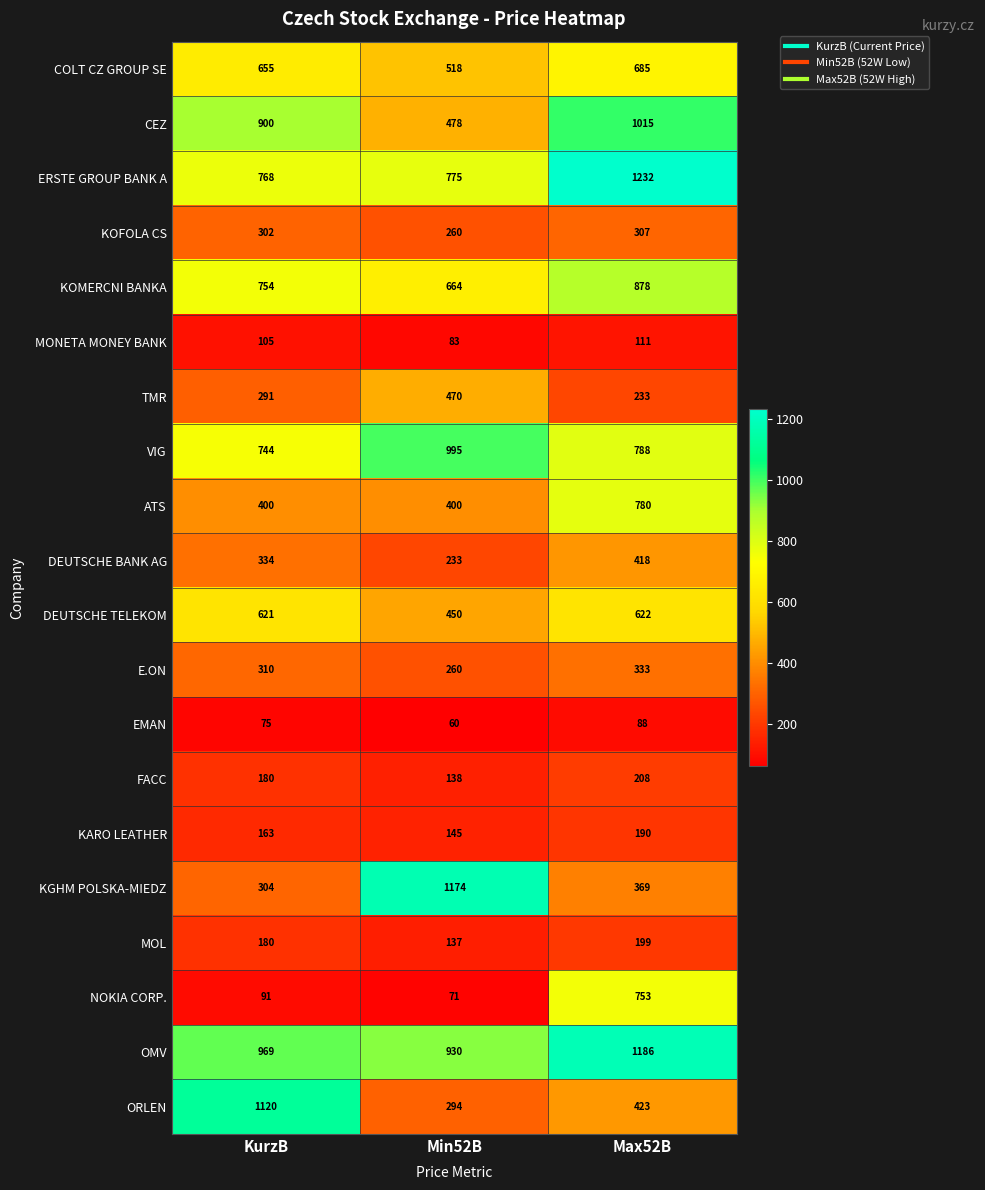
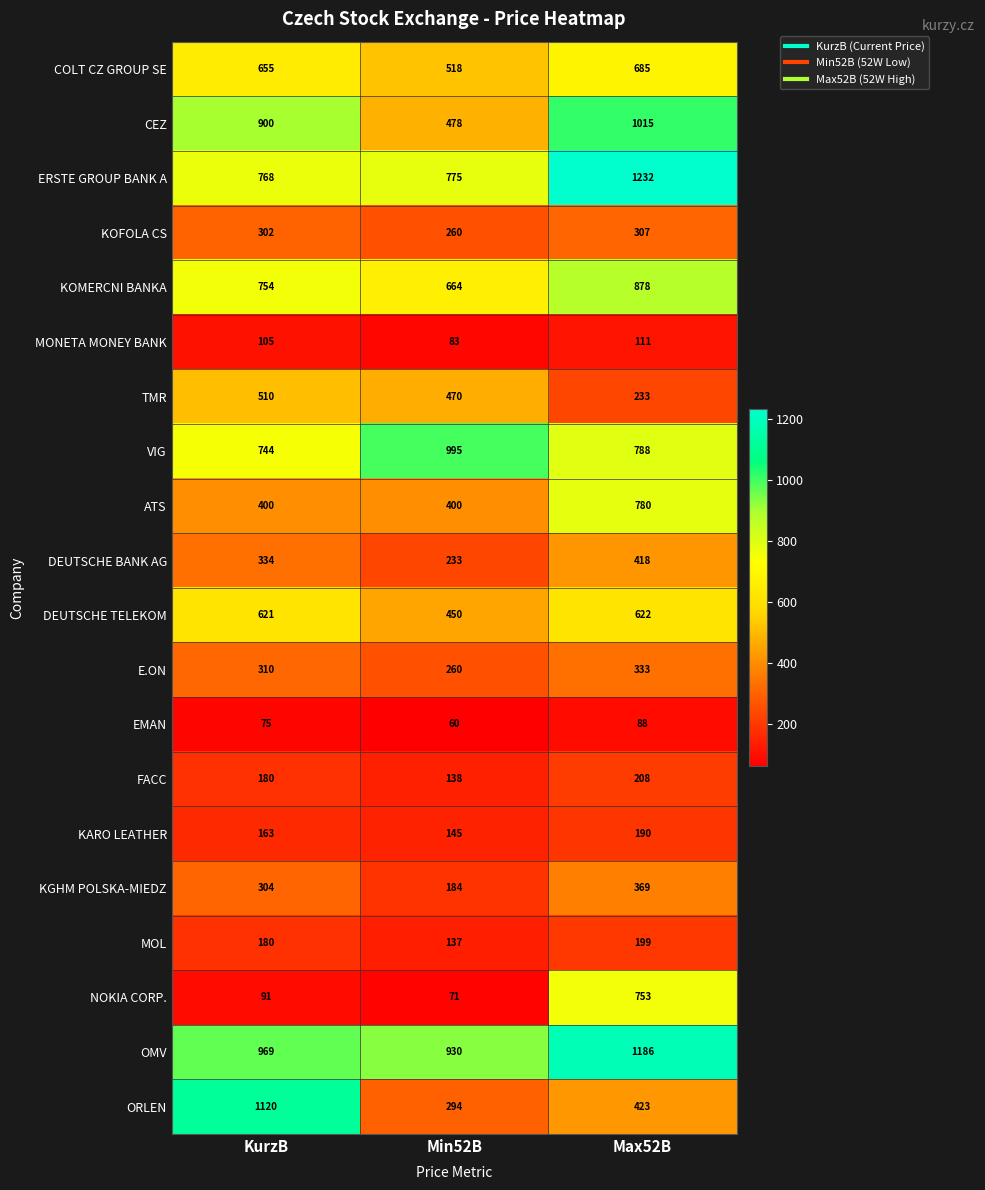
  {
    "COLT CZ GROUP SE": {
      "KurzB": 655,
      "Min52B": 518,
      "Max52B": 685
    },
    "CEZ": {
      "KurzB": 900,
      "Min52B": 478,
      "Max52B": 1015
    },
    "ERSTE GROUP BANK A": {
      "KurzB": 768,
      "Min52B": 775,
      "Max52B": 1232
    },
    "KOFOLA CS": {
      "KurzB": 302,
      "Min52B": 260,
      "Max52B": 307
    },
    "KOMERCNI BANKA": {
      "KurzB": 754,
      "Min52B": 664,
      "Max52B": 878
    },
    "MONETA MONEY BANK": {
      "KurzB": 105,
      "Min52B": 83,
      "Max52B": 111
    },
    "TMR": {
-     "KurzB": 291,
+     "KurzB": 510,
      "Min52B": 470,
      "Max52B": 233
    },
    "VIG": {
      "KurzB": 744,
      "Min52B": 995,
      "Max52B": 788
    },
    "ATS": {
      "KurzB": 400,
      "Min52B": 400,
      "Max52B": 780
    },
    "DEUTSCHE BANK AG": {
      "KurzB": 334,
      "Min52B": 233,
      "Max52B": 418
    },
    "DEUTSCHE TELEKOM": {
      "KurzB": 621,
      "Min52B": 450,
      "Max52B": 622
    },
    "E.ON": {
      "KurzB": 310,
      "Min52B": 260,
      "Max52B": 333
    },
    "EMAN": {
      "KurzB": 75,
      "Min52B": 60,
      "Max52B": 88
    },
    "FACC": {
      "KurzB": 180,
      "Min52B": 138,
      "Max52B": 208
    },
    "KARO LEATHER": {
      "KurzB": 163,
      "Min52B": 145,
      "Max52B": 190
    },
    "KGHM POLSKA-MIEDZ": {
      "KurzB": 304,
-     "Min52B": 1174,
+     "Min52B": 184,
      "Max52B": 369
    },
    "MOL": {
      "KurzB": 180,
      "Min52B": 137,
      "Max52B": 199
    },
    "NOKIA CORP.": {
      "KurzB": 91,
      "Min52B": 71,
      "Max52B": 753
    },
    "OMV": {
      "KurzB": 969,
      "Min52B": 930,
      "Max52B": 1186
    },
    "ORLEN": {
      "KurzB": 1120,
      "Min52B": 294,
      "Max52B": 423
    }
  }
